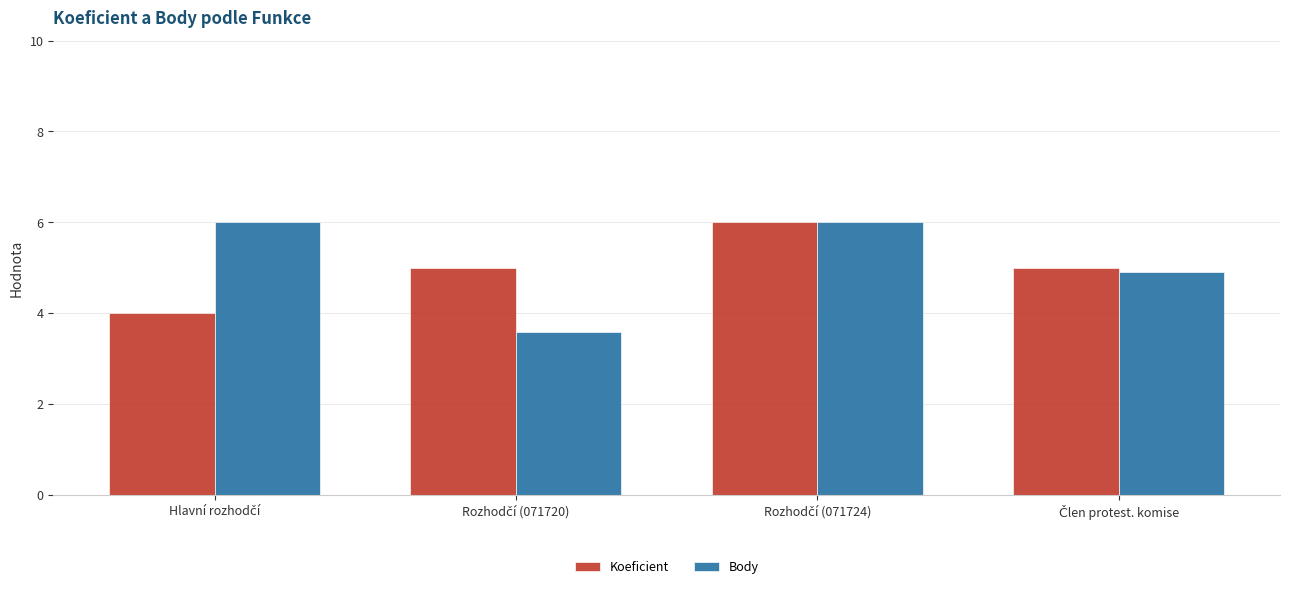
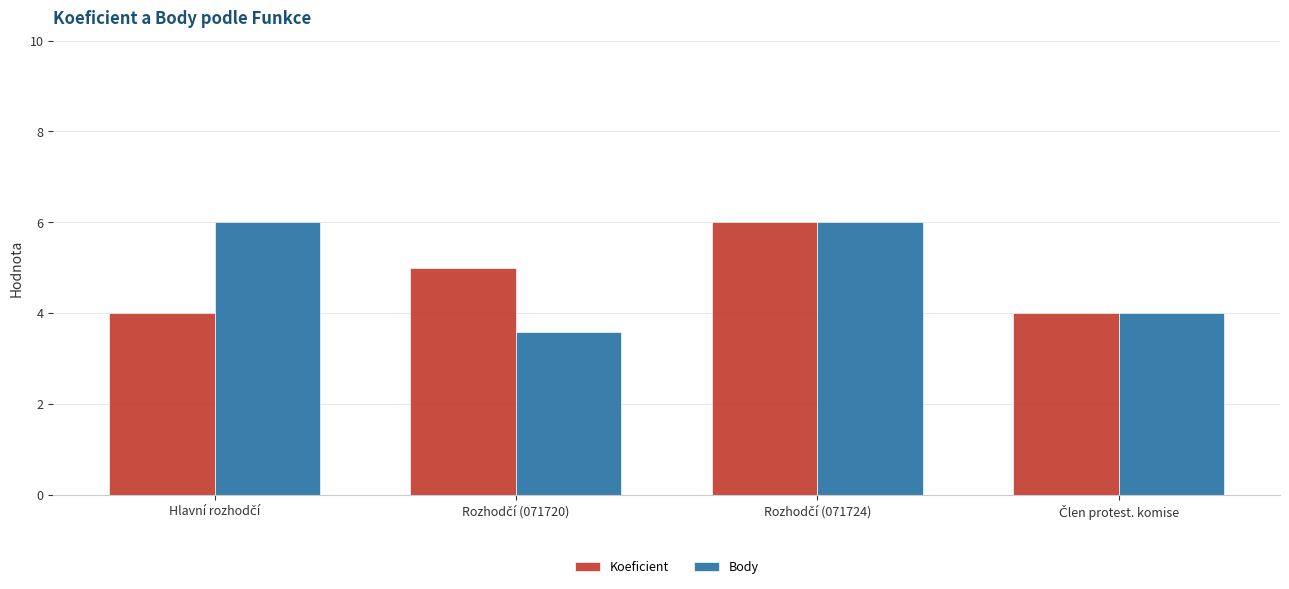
  {
    "Koeficient": {
      "Hlavní rozhodčí": 4,
      "Rozhodčí (071720)": 5,
      "Rozhodčí (071724)": 6,
-     "Člen protest. komise": 5
+     "Člen protest. komise": 4
    },
    "Body": {
      "Hlavní rozhodčí": 6.0,
      "Rozhodčí (071720)": 3.6,
      "Rozhodčí (071724)": 6.0,
-     "Člen protest. komise": 4.9
+     "Člen protest. komise": 4.0
    }
  }
